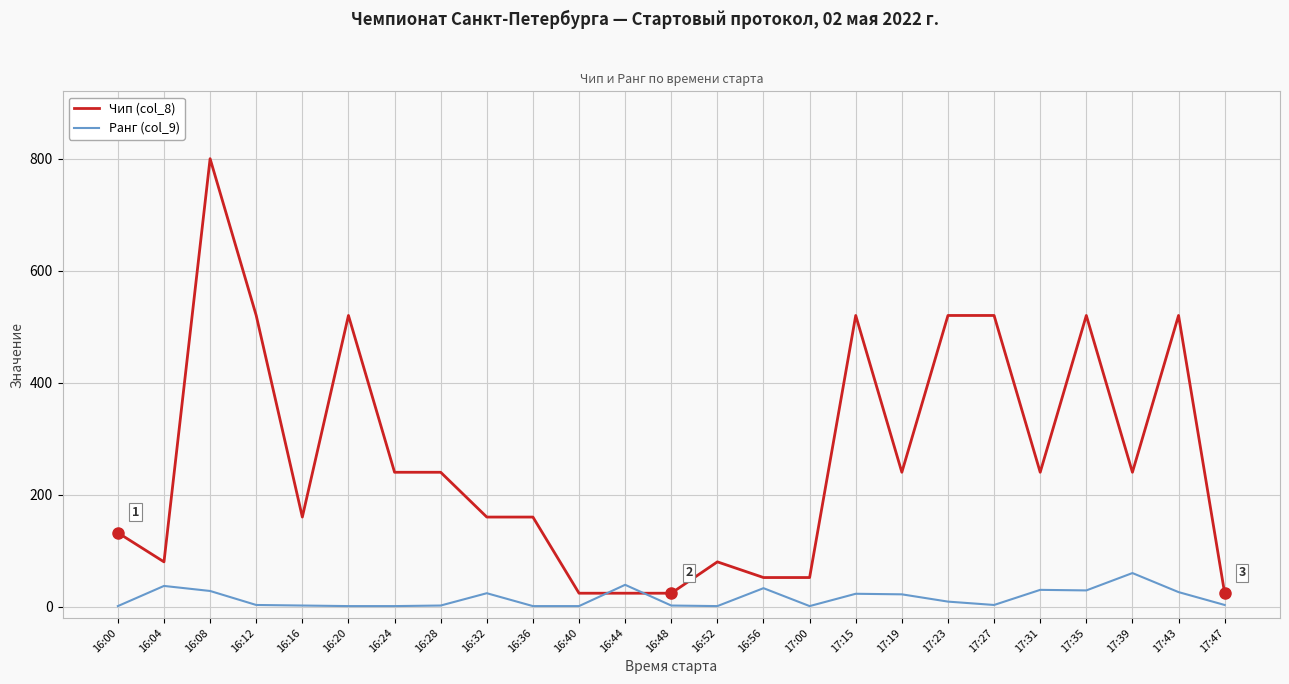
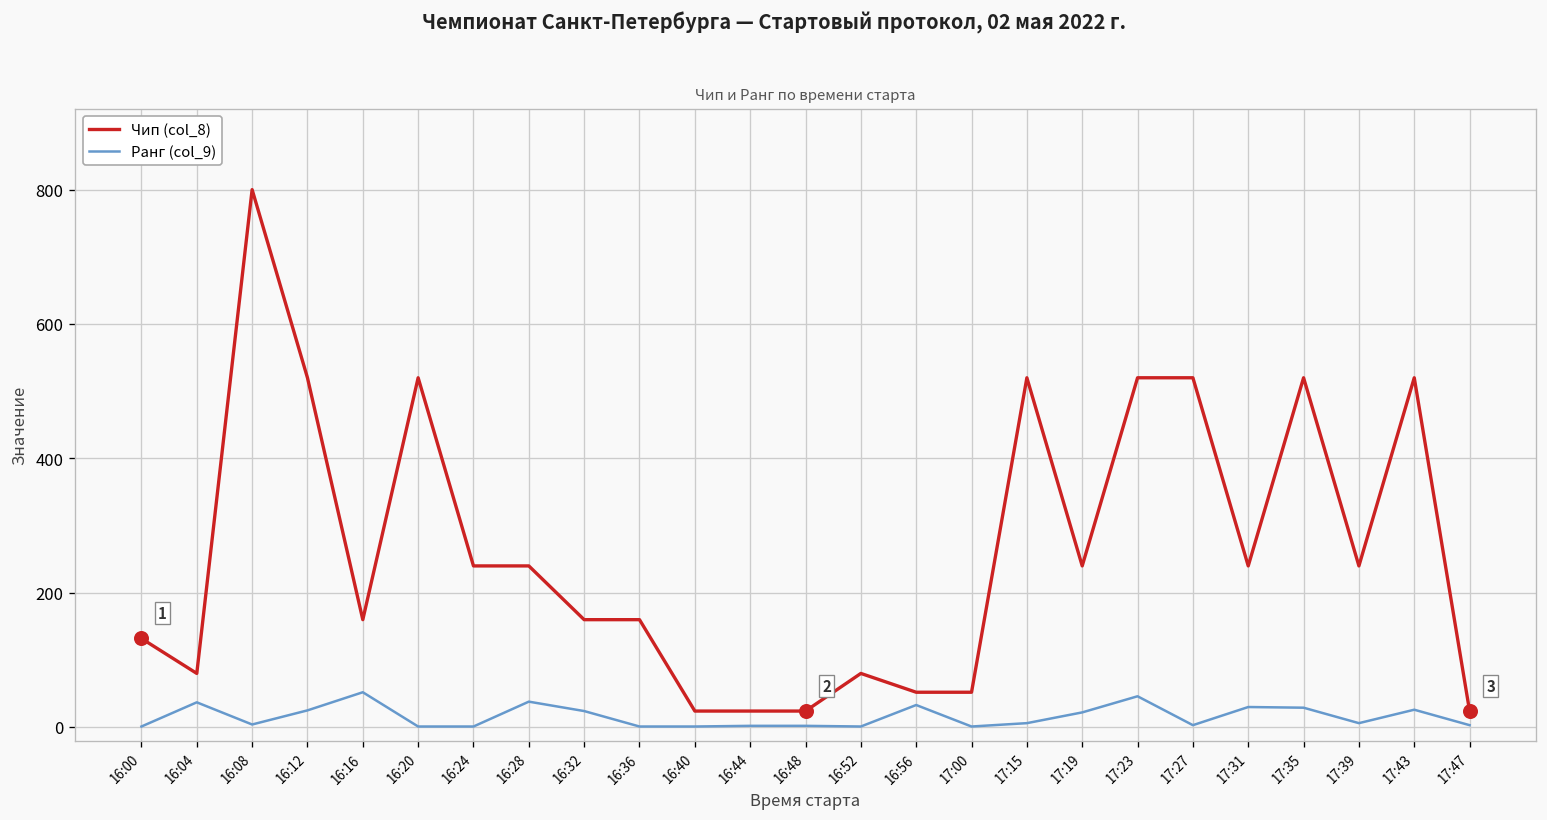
  {
    "Ранг (col_9)": {
      "16:00": 0,
      "16:04": 40,
-     "16:08": 30,
-     "16:12": 0,
-     "16:16": 0,
+     "16:08": 0,
+     "16:12": 30,
+     "16:16": 50,
      "16:20": 0,
      "16:24": 0,
-     "16:28": 0,
+     "16:28": 40,
      "16:32": 20,
      "16:36": 0,
      "16:40": 0,
-     "16:44": 40,
+     "16:44": 0,
      "16:52": 0,
      "16:56": 30,
      "17:00": 0,
-     "17:15": 20,
+     "17:15": 10,
      "17:19": 20,
-     "17:23": 10,
+     "17:23": 50,
      "17:27": 0,
      "17:31": 30,
      "17:35": 30,
-     "17:39": 60,
+     "17:39": 10,
      "17:43": 30
    }
  }
